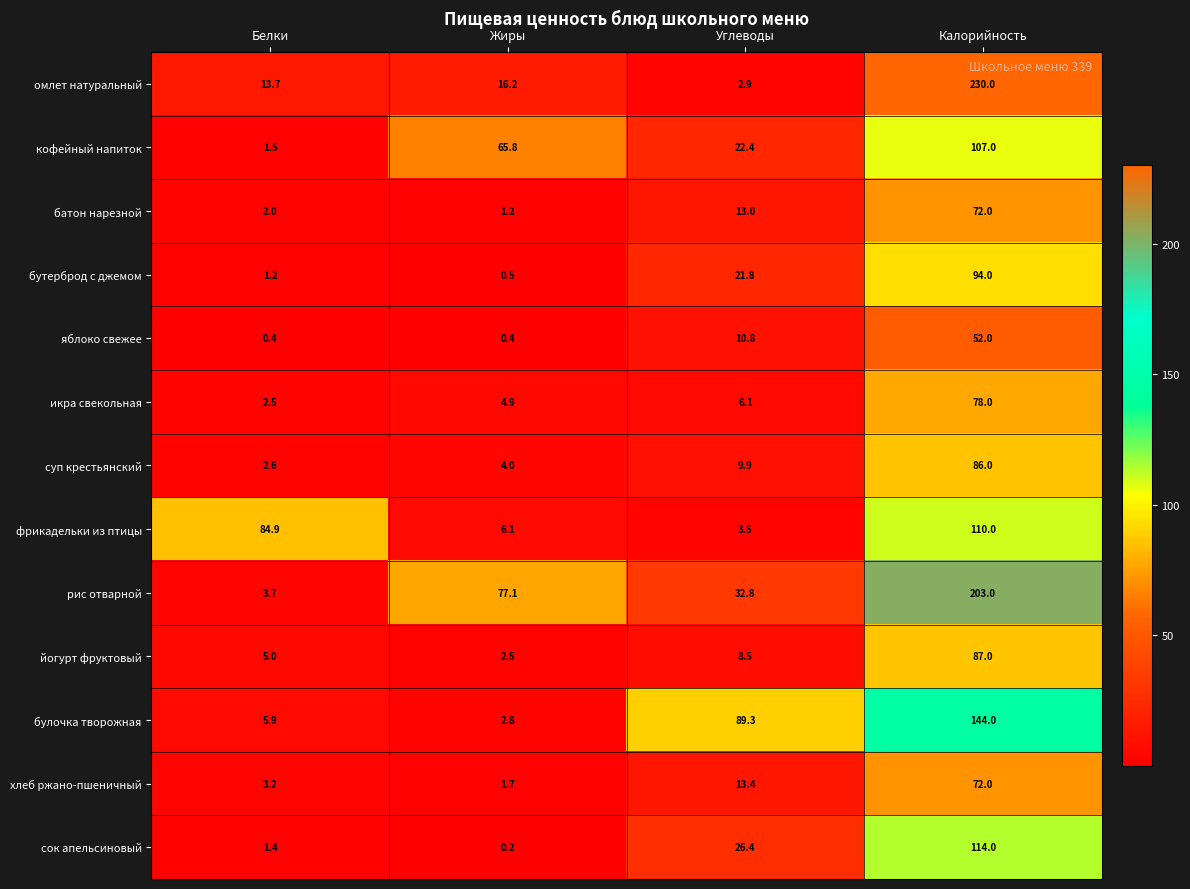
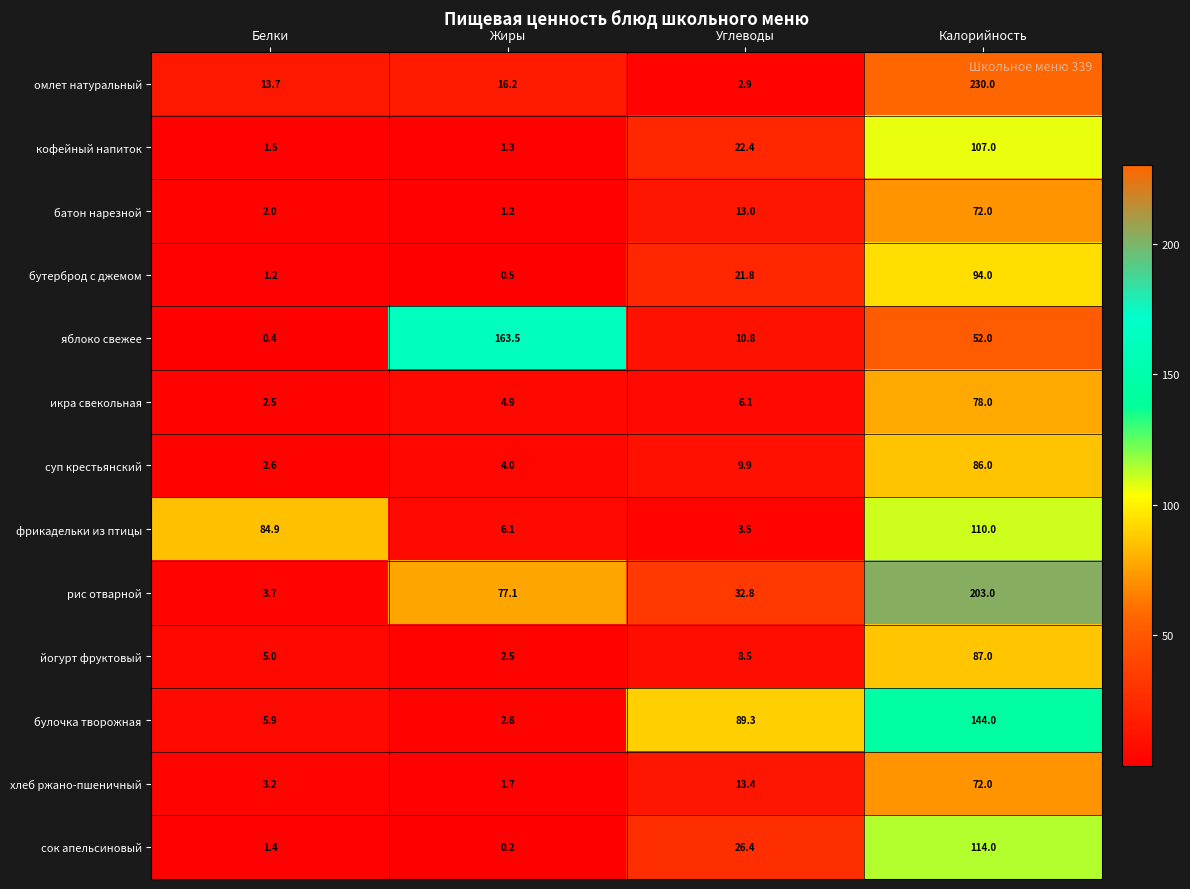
  {
    "омлет натуральный": {
      "Белки": 13.7,
      "Жиры": 16.2,
      "Углеводы": 2.9
    },
    "кофейный напиток": {
      "Белки": 1.5,
-     "Жиры": 65.8,
+     "Жиры": 1.3,
      "Углеводы": 22.4,
      "Калорийность": 107.0
    },
    "батон нарезной": {
      "Белки": 2.0,
      "Жиры": 1.2,
      "Углеводы": 13.0,
      "Калорийность": 72.0
    },
    "бутерброд с джемом": {
      "Белки": 1.2,
      "Жиры": 0.5,
      "Углеводы": 21.8,
      "Калорийность": 94.0
    },
    "яблоко свежее": {
      "Белки": 0.4,
-     "Жиры": 0.4,
+     "Жиры": 163.5,
      "Углеводы": 10.8,
      "Калорийность": 52.0
    },
    "икра свекольная": {
      "Белки": 2.5,
      "Жиры": 4.9,
      "Углеводы": 6.1,
      "Калорийность": 78.0
    },
    "суп крестьянский": {
      "Белки": 2.6,
      "Жиры": 4.0,
      "Углеводы": 9.9,
      "Калорийность": 86.0
    },
    "фрикадельки из птицы": {
      "Белки": 84.9,
      "Жиры": 6.1,
      "Углеводы": 3.5,
      "Калорийность": 110.0
    },
    "рис отварной": {
      "Белки": 3.7,
      "Жиры": 77.1,
      "Углеводы": 32.8,
      "Калорийность": 203.0
    },
    "йогурт фруктовый": {
      "Белки": 5.0,
      "Жиры": 2.5,
      "Углеводы": 8.5,
      "Калорийность": 87.0
    },
    "булочка творожная": {
      "Белки": 5.9,
      "Жиры": 2.8,
      "Углеводы": 89.3,
      "Калорийность": 144.0
    },
    "хлеб ржано-пшеничный": {
      "Белки": 3.2,
      "Жиры": 1.7,
      "Углеводы": 13.4,
      "Калорийность": 72.0
    },
    "сок апельсиновый": {
      "Белки": 1.4,
      "Жиры": 0.2,
      "Углеводы": 26.4,
      "Калорийность": 114.0
    }
  }
